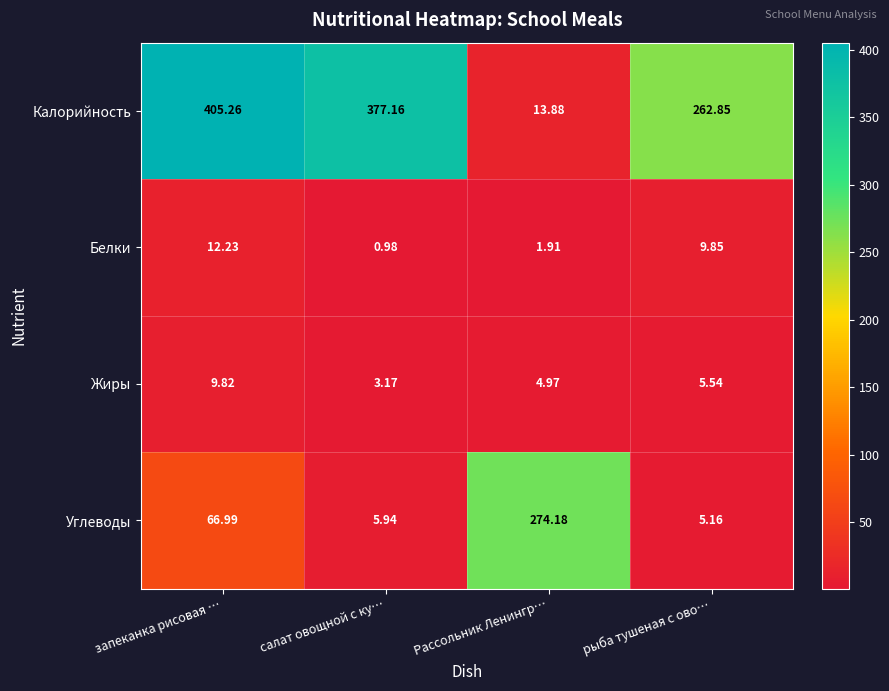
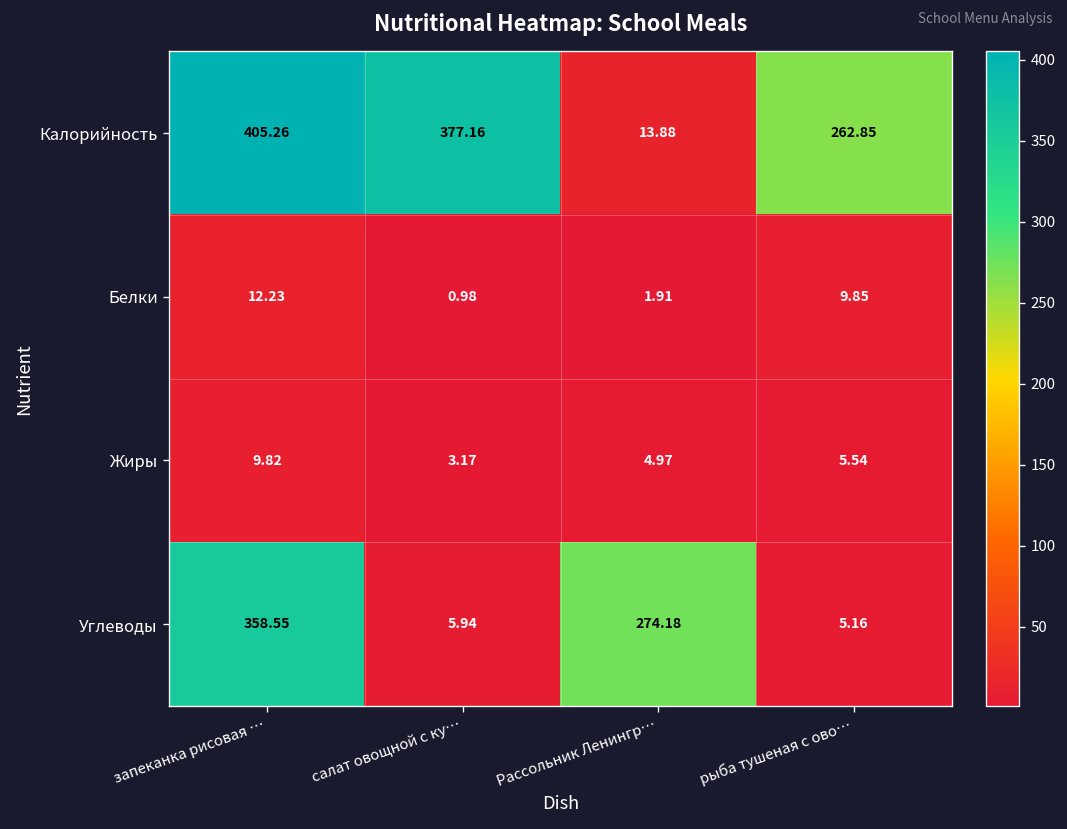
  {
    "Калорийность": {
      "запеканка рисовая …": 405.26,
      "салат овощной с ку…": 377.16,
      "Рассольник Ленингр…": 13.88,
      "рыба тушеная с ово…": 262.85
    },
    "Белки": {
      "запеканка рисовая …": 12.23,
      "салат овощной с ку…": 0.98,
      "Рассольник Ленингр…": 1.91,
      "рыба тушеная с ово…": 9.85
    },
    "Жиры": {
      "запеканка рисовая …": 9.82,
      "салат овощной с ку…": 3.17,
      "Рассольник Ленингр…": 4.97,
      "рыба тушеная с ово…": 5.54
    },
    "Углеводы": {
-     "запеканка рисовая …": 66.99,
+     "запеканка рисовая …": 358.55,
      "салат овощной с ку…": 5.94,
      "Рассольник Ленингр…": 274.18,
      "рыба тушеная с ово…": 5.16
    }
  }
